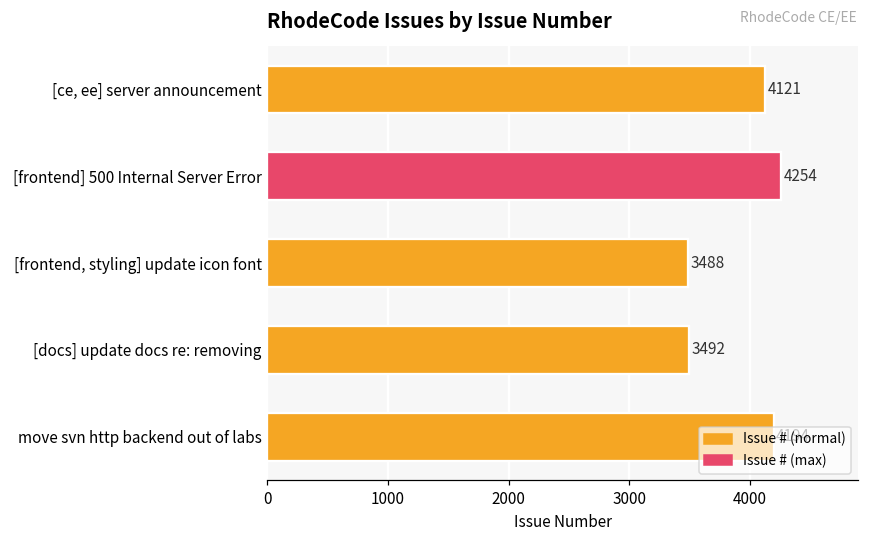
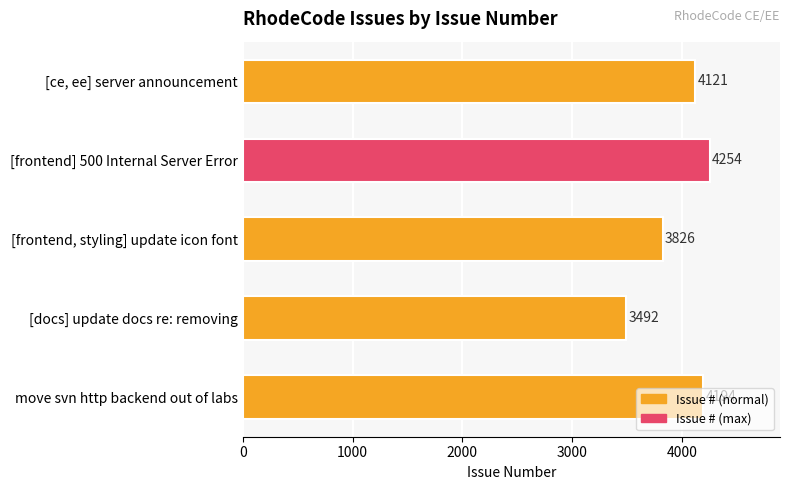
  {
    "[ce, ee] server announcement": 4121,
    "[frontend] 500 Internal Server Error": 4254,
-   "[frontend, styling] update icon font": 3488,
+   "[frontend, styling] update icon font": 3826,
    "[docs] update docs re: removing": 3492
  }
